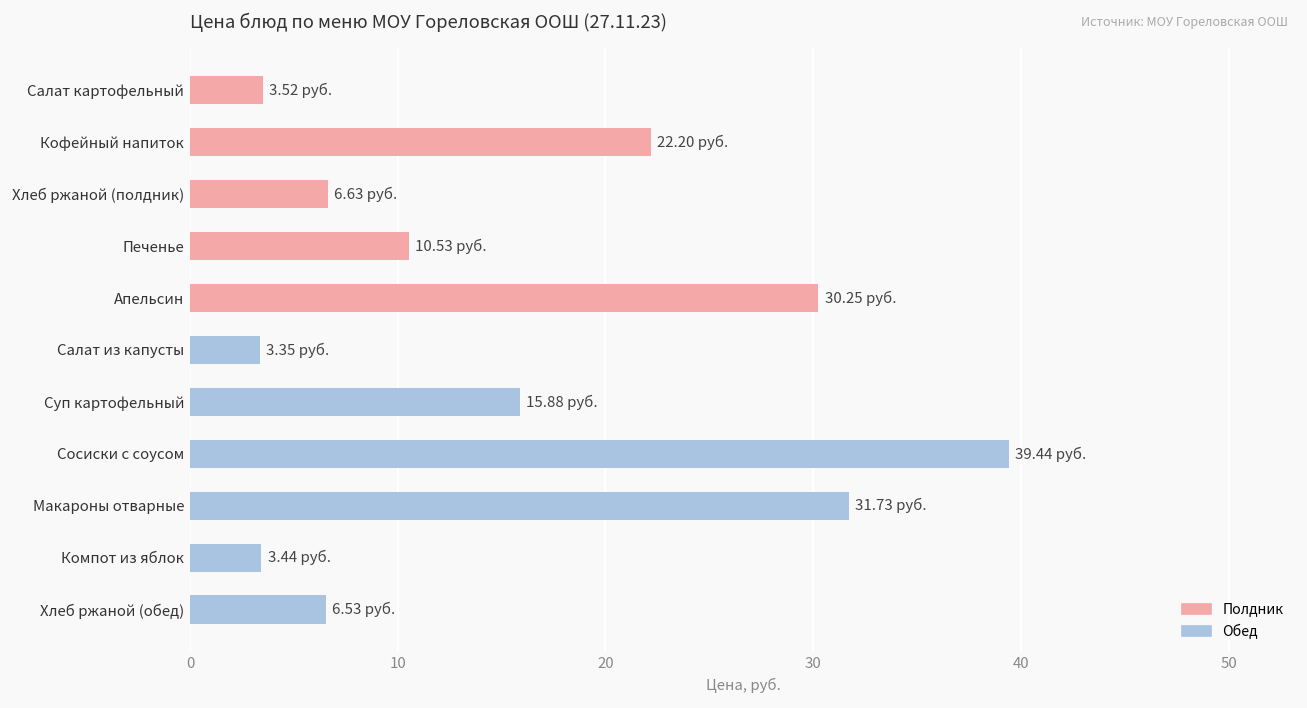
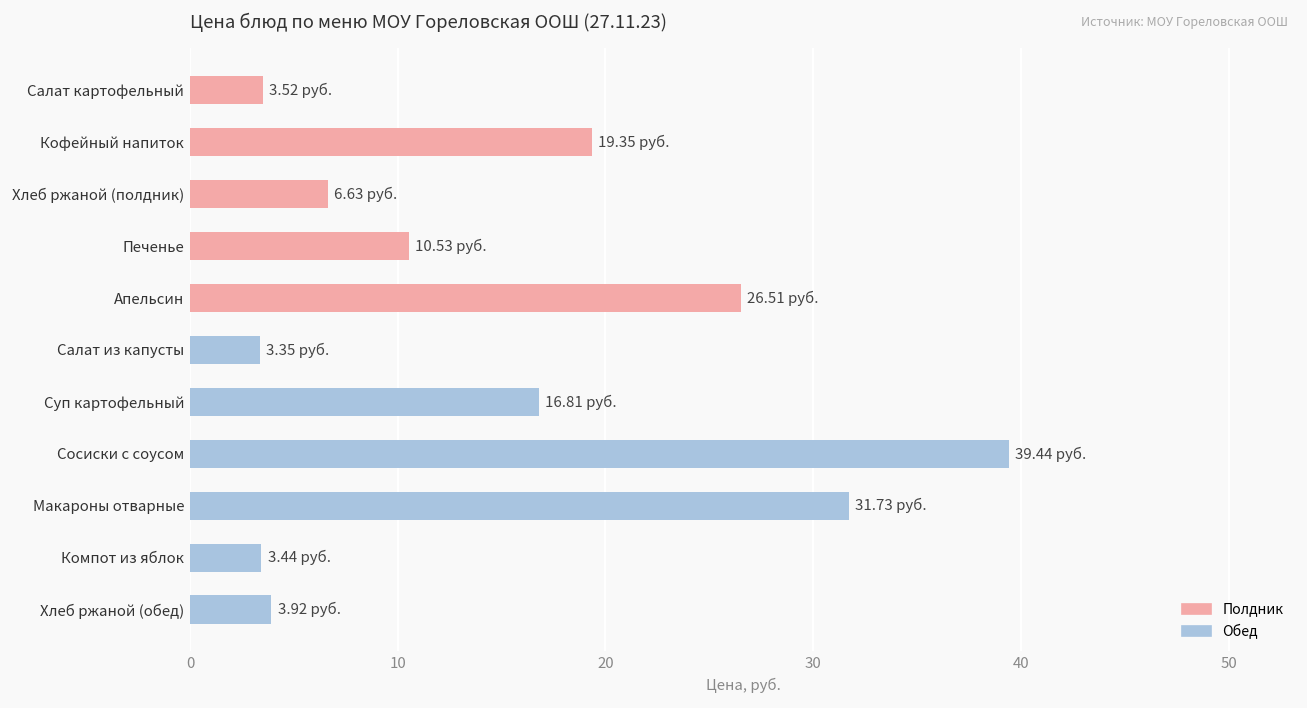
  {
    "Салат картофельный": 3.52,
-   "Кофейный напиток": 22.20,
+   "Кофейный напиток": 19.35,
    "Хлеб ржаной (полдник)": 6.63,
    "Печенье": 10.53,
-   "Апельсин": 30.25,
+   "Апельсин": 26.51,
    "Салат из капусты": 3.35,
-   "Суп картофельный": 15.88,
+   "Суп картофельный": 16.81,
    "Сосиски с соусом": 39.44,
    "Макароны отварные": 31.73,
    "Компот из яблок": 3.44,
-   "Хлеб ржаной (обед)": 6.53
+   "Хлеб ржаной (обед)": 3.92
  }
